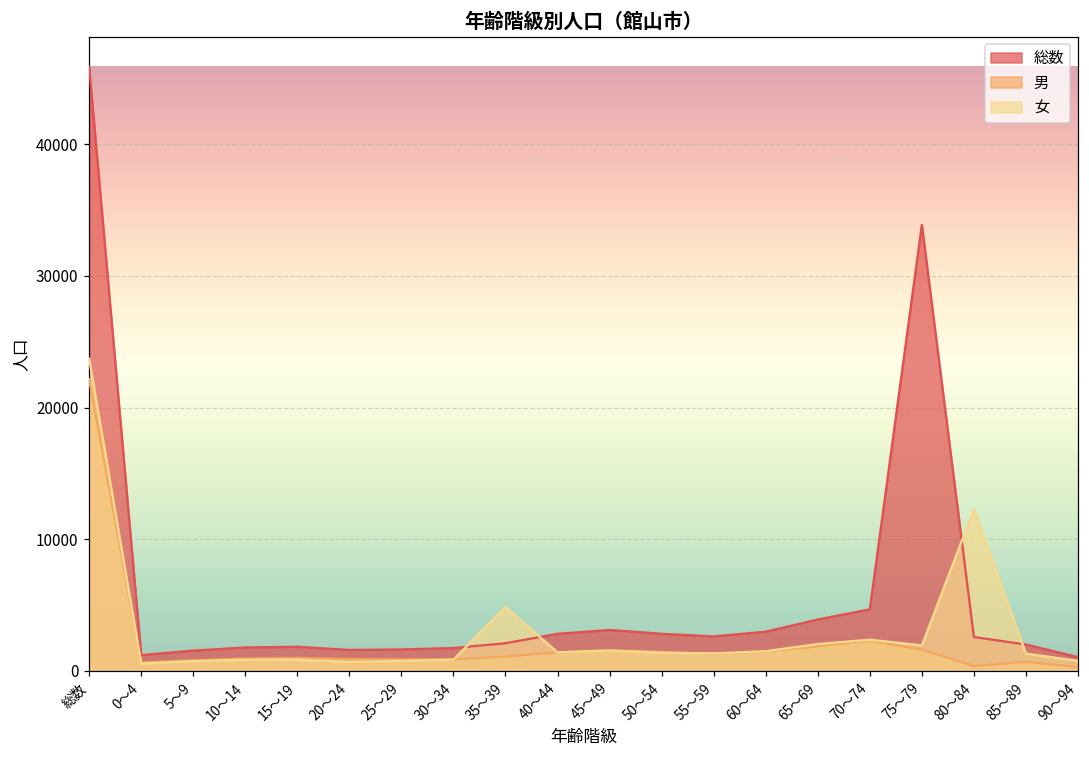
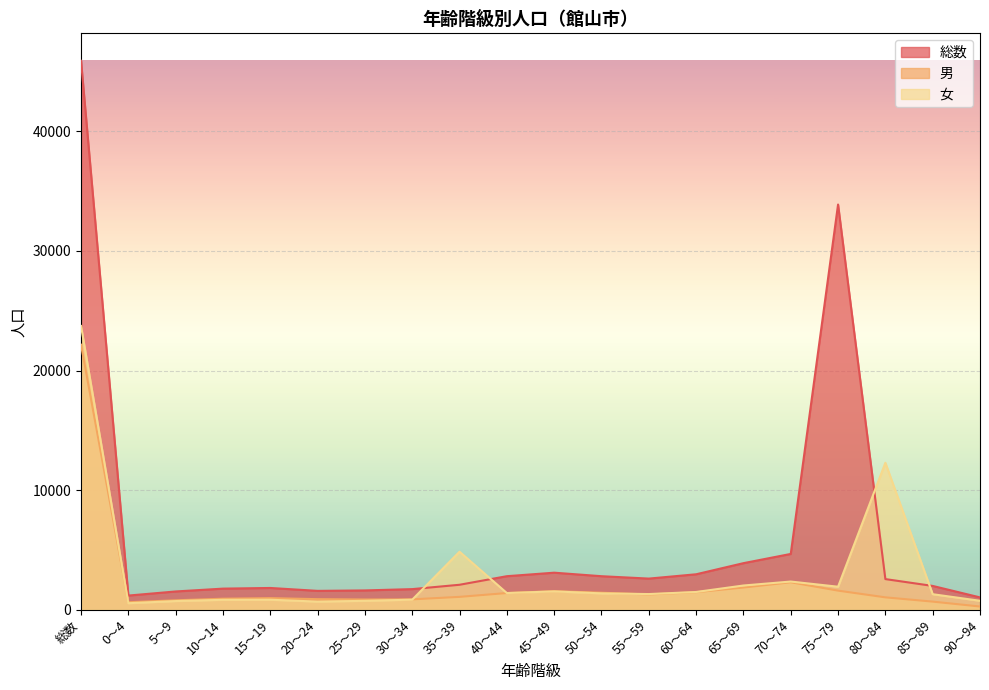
  {
    "総数": {
      "総数": 45900,
      "0～4": 1200,
      "5～9": 1500,
      "10～14": 1800,
      "15～19": 1800,
      "20～24": 1600,
      "25～29": 1600,
      "30～34": 1700,
      "35～39": 2100,
      "40～44": 2800,
      "45～49": 3100,
      "50～54": 2800,
      "55～59": 2600,
      "60～64": 3000,
      "65～69": 3900,
      "70～74": 4700,
      "75～79": 33900,
      "80～84": 2600,
      "85～89": 2000,
      "90～94": 1000
    },
    "男": {
      "総数": 22200,
      "35～39": 1100,
      "75～79": 1600,
-     "80～84": 400,
+     "80～84": 1000,
      "85～89": 700,
      "90～94": 300
    },
    "女": {
      "総数": 23700,
      "35～39": 4900,
      "75～79": 1900,
      "80～84": 12300,
      "85～89": 1300,
      "90～94": 800
    }
  }
